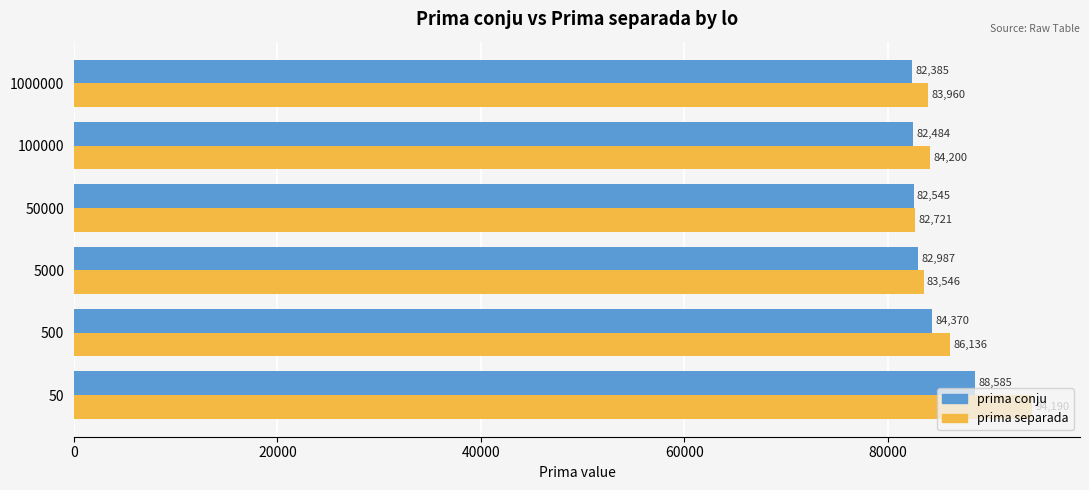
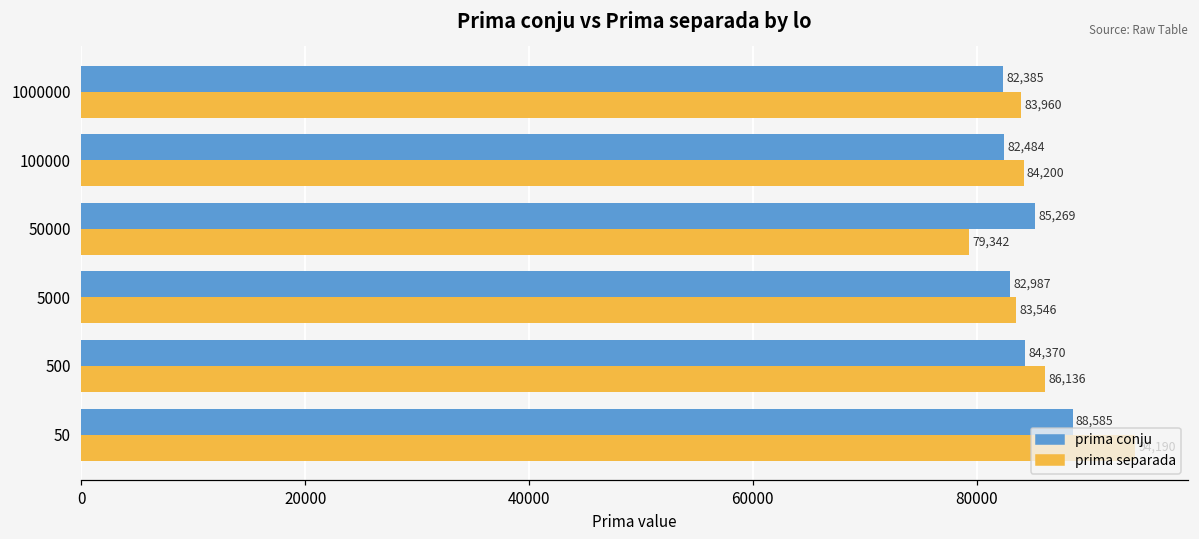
  {
    "prima conju": {
      "1000000": "82,385",
      "100000": "82,484",
-     "50000": "82,545",
+     "50000": "85,269",
      "5000": "82,987",
      "500": "84,370",
      "50": "88,585"
    },
    "prima separada": {
      "1000000": "83,960",
      "100000": "84,200",
-     "50000": "82,721",
+     "50000": "79,342",
      "5000": "83,546",
      "500": "86,136"
    }
  }
